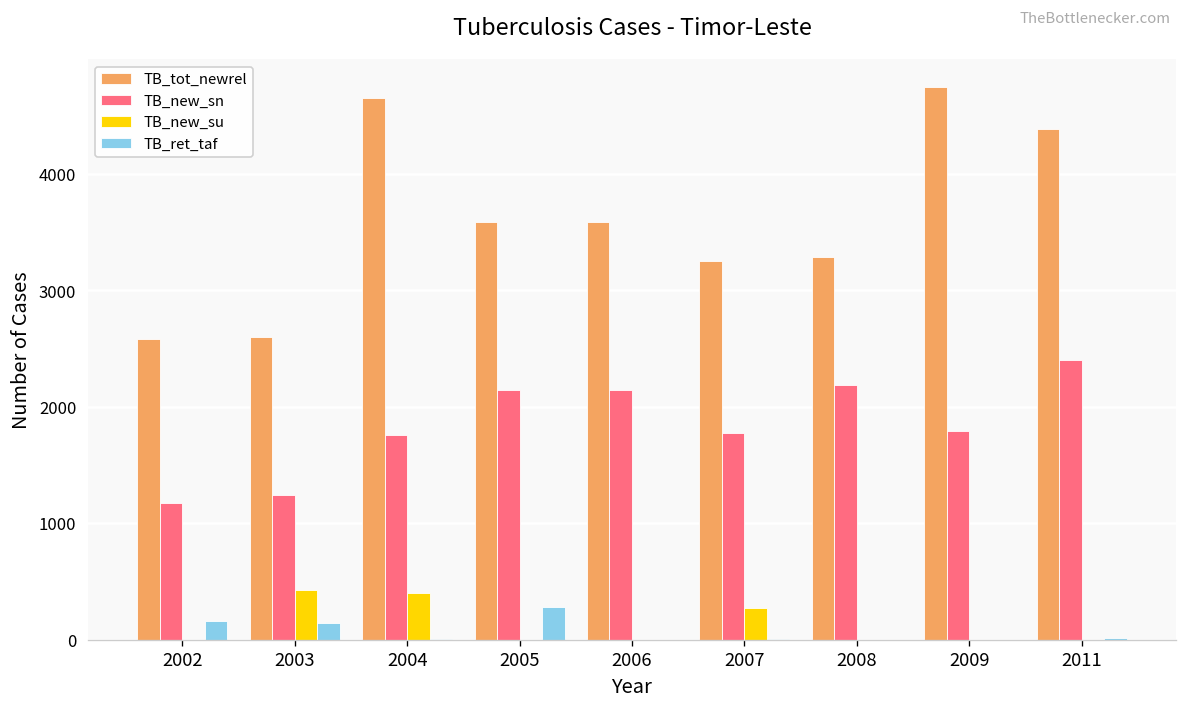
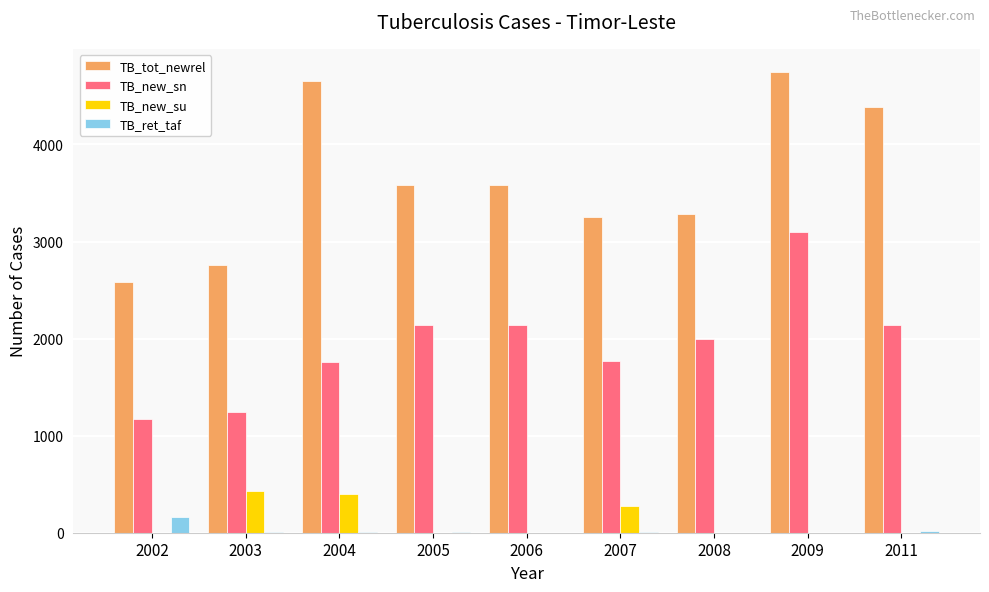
  {
    "TB_tot_newrel": {
      "2002": 2600,
-     "2003": 2600,
+     "2003": 2800,
      "2004": 4700,
      "2005": 3600,
      "2006": 3600,
      "2007": 3300,
      "2008": 3300,
      "2009": 4700,
      "2011": 4400
    },
    "TB_new_sn": {
      "2002": 1200,
      "2003": 1200,
      "2004": 1800,
      "2005": 2100,
      "2006": 2100,
      "2007": 1800,
-     "2008": 2200,
-     "2009": 1800,
-     "2011": 2400
+     "2008": 2000,
+     "2009": 3100,
+     "2011": 2100
    },
    "TB_new_su": {
      "2002": 0,
      "2003": 400,
      "2004": 400,
      "2005": 0,
      "2006": 0,
      "2007": 300,
      "2008": 0,
      "2009": 0,
      "2011": 0
    },
    "TB_ret_taf": {
      "2002": 200,
-     "2003": 100,
-     "2005": 300,
+     "2003": 0,
+     "2005": 0,
      "2006": 0,
      "2009": 0
    }
  }
